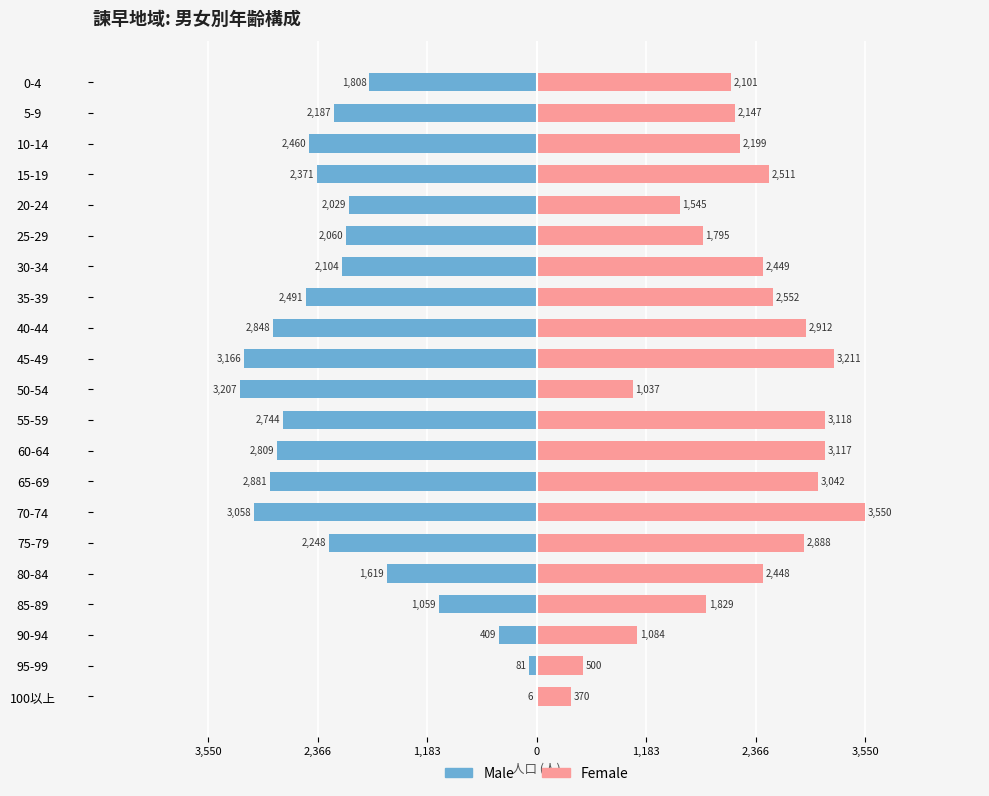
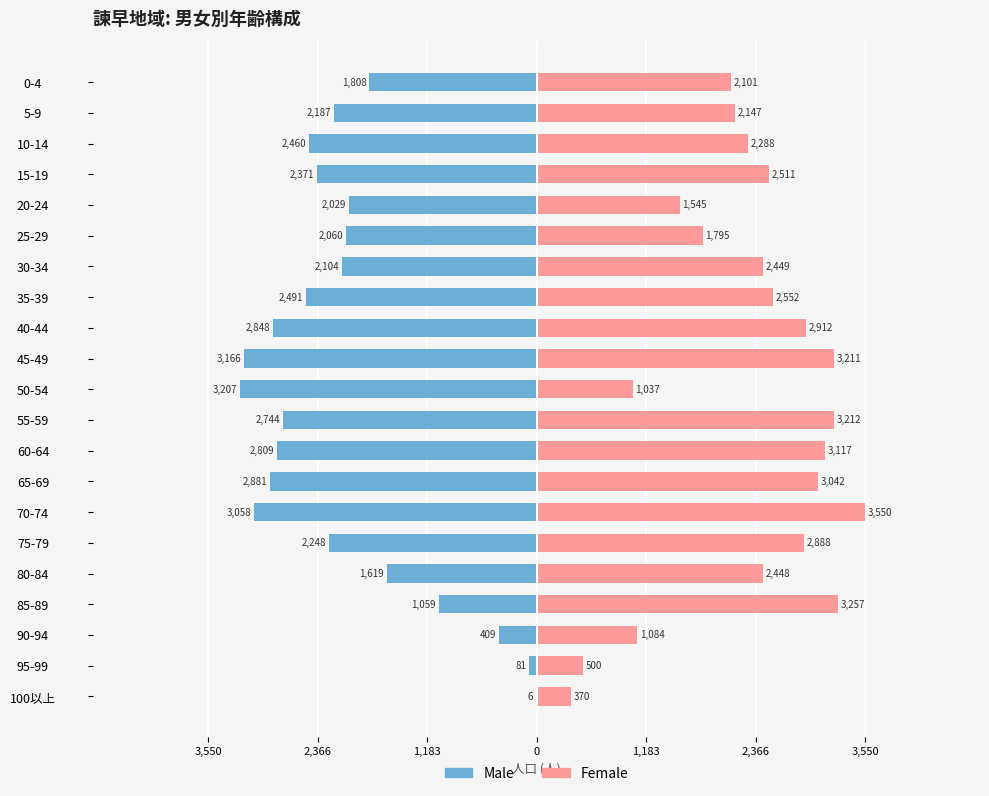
  {
    "Female": {
      "0-4": "2,101",
      "5-9": "2,147",
-     "10-14": "2,199",
+     "10-14": "2,288",
      "15-19": "2,511",
      "20-24": "1,545",
      "25-29": "1,795",
      "30-34": "2,449",
      "35-39": "2,552",
      "40-44": "2,912",
      "45-49": "3,211",
      "50-54": "1,037",
-     "55-59": "3,118",
+     "55-59": "3,212",
      "60-64": "3,117",
      "65-69": "3,042",
      "70-74": "3,550",
      "75-79": "2,888",
      "80-84": "2,448",
-     "85-89": "1,829",
+     "85-89": "3,257",
      "90-94": "1,084",
      "95-99": "500",
      "100以上": "370"
    }
  }
